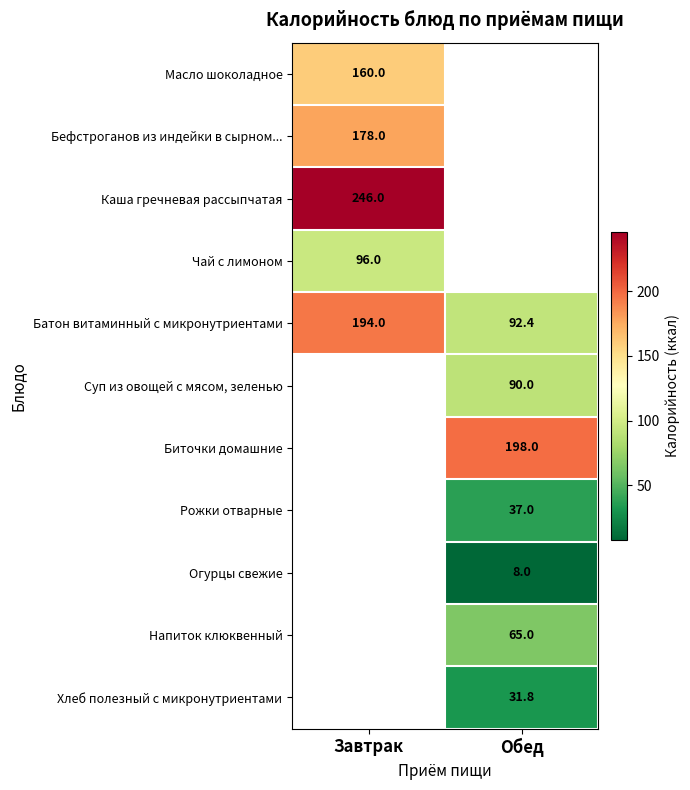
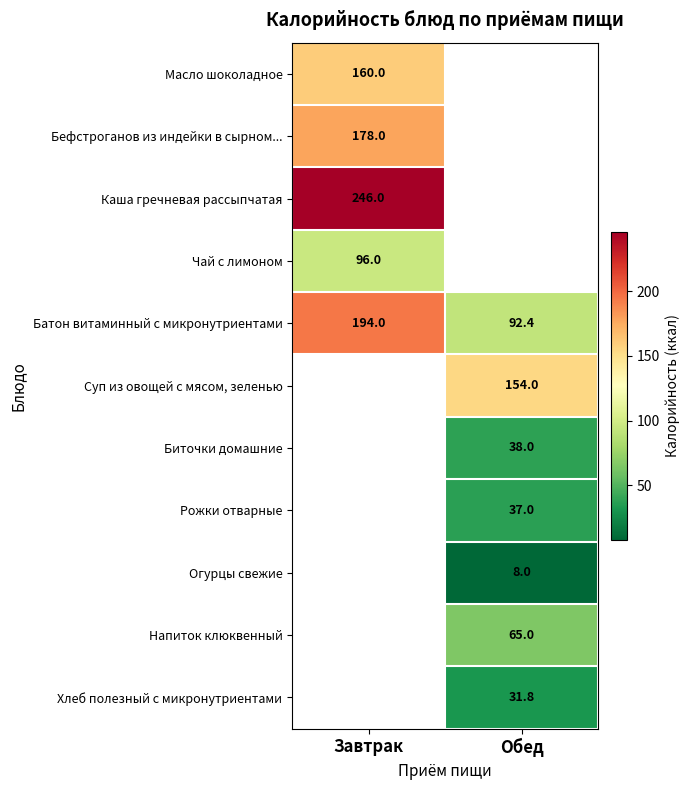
  {
    "Масло шоколадное": {
      "Завтрак": 160.0
    },
    "Бефстроганов из индейки в сырном...": {
      "Завтрак": 178.0
    },
    "Каша гречневая рассыпчатая": {
      "Завтрак": 246.0
    },
    "Чай с лимоном": {
      "Завтрак": 96.0
    },
    "Батон витаминный с микронутриентами": {
      "Завтрак": 194.0,
      "Обед": 92.4
    },
    "Суп из овощей с мясом, зеленью": {
-     "Обед": 90.0
+     "Обед": 154.0
    },
    "Биточки домашние": {
-     "Обед": 198.0
+     "Обед": 38.0
    },
    "Рожки отварные": {
      "Обед": 37.0
    },
    "Огурцы свежие": {
      "Обед": 8.0
    },
    "Напиток клюквенный": {
      "Обед": 65.0
    },
    "Хлеб полезный с микронутриентами": {
      "Обед": 31.8
    }
  }
